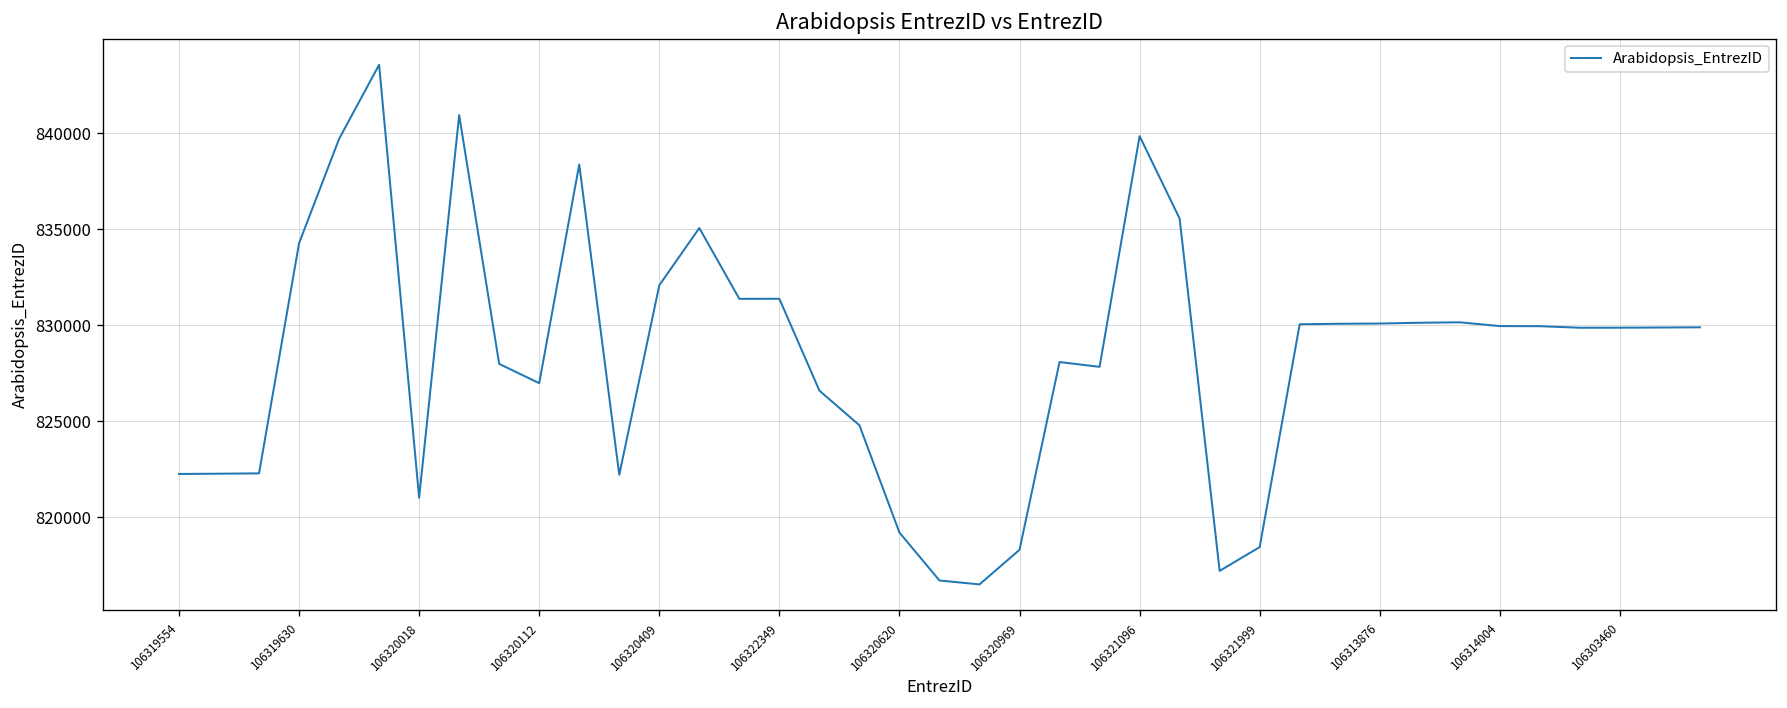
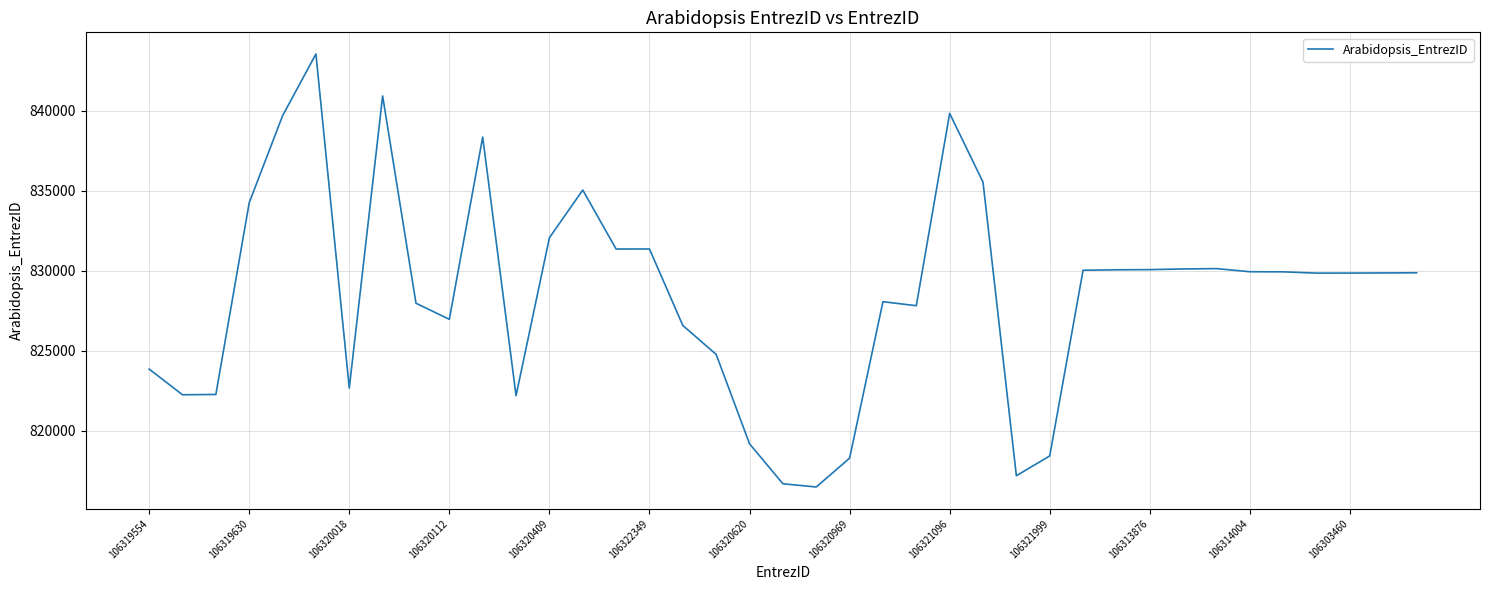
  {
-   "106319554": 822200,
+   "106319554": 823900,
    "106319630": 834300,
-   "106320018": 821000,
+   "106320018": 822700,
    "106320112": 827000,
    "106320409": 832100,
    "106322349": 831400,
    "106320620": 819200,
    "106320969": 818300,
    "106321096": 839800,
    "106321999": 818400,
    "106313876": 830100,
    "106314004": 829900,
    "106303460": 829900
  }
